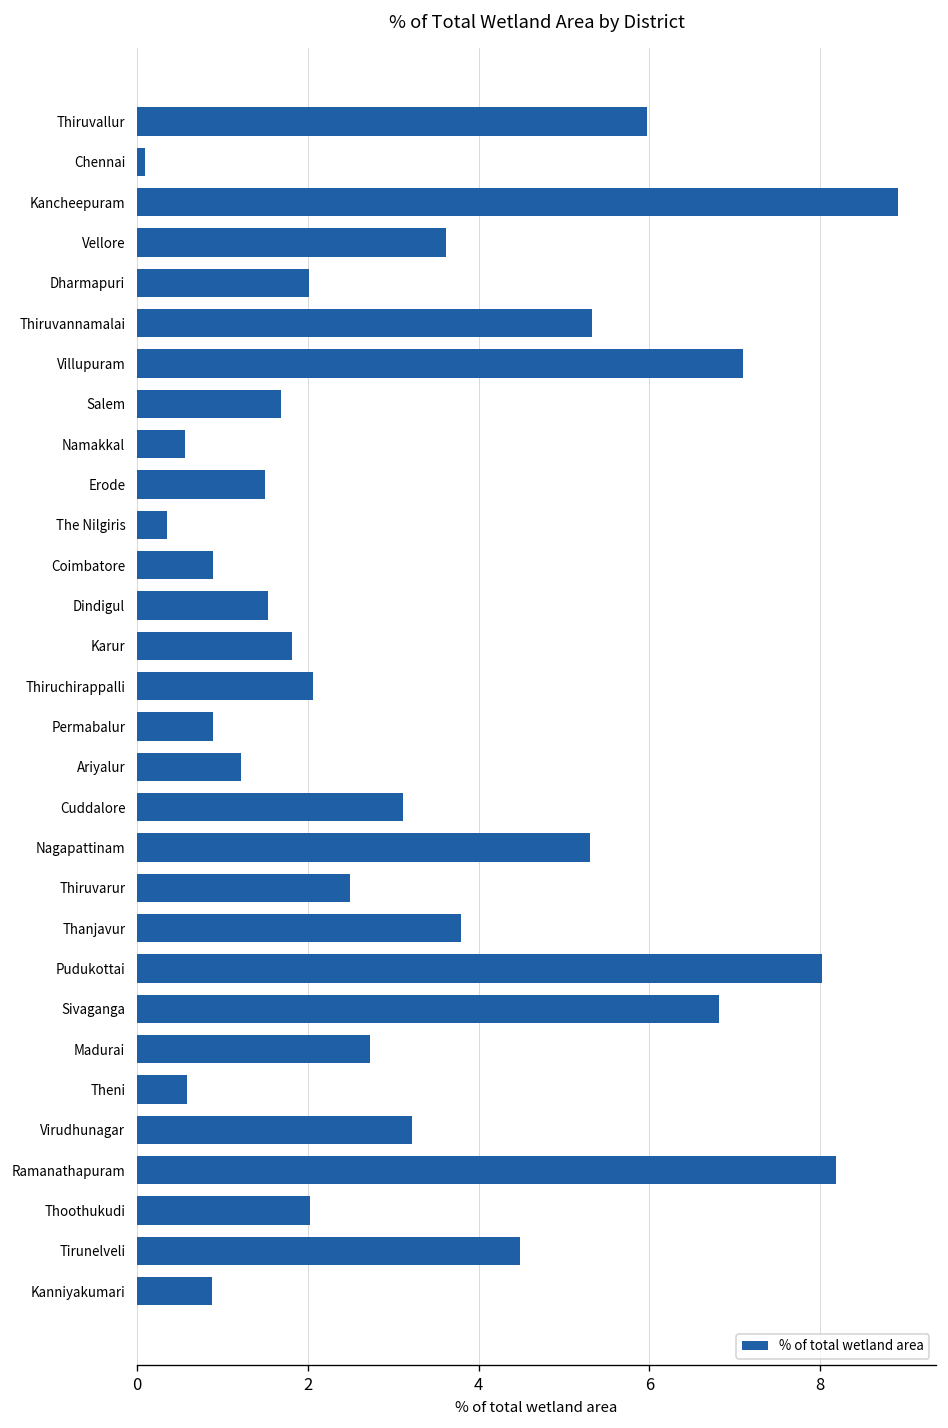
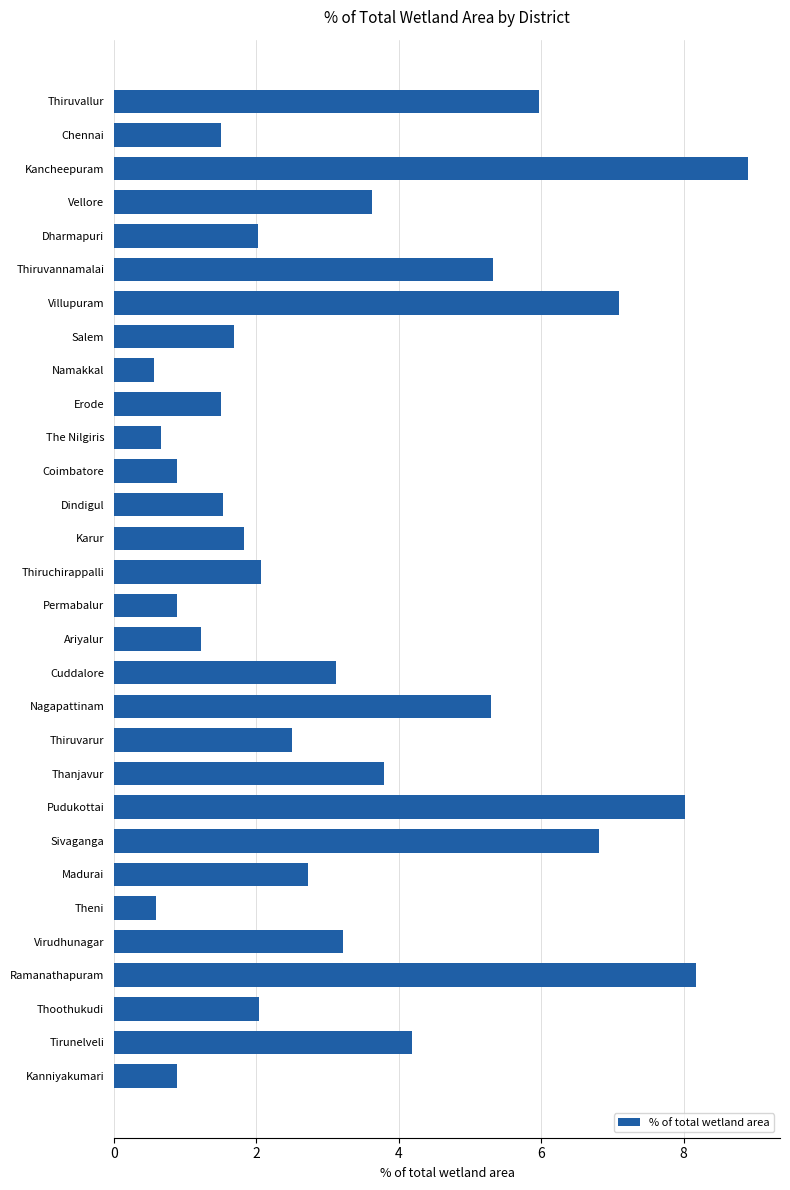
  {
    "Thiruvallur": 6.0,
-   "Chennai": 0.1,
+   "Chennai": 1.5,
    "Kancheepuram": 8.9,
    "Vellore": 3.6,
    "Dharmapuri": 2.0,
    "Thiruvannamalai": 5.3,
    "Villupuram": 7.1,
    "Salem": 1.7,
    "Namakkal": 0.6,
    "Erode": 1.5,
-   "The Nilgiris": 0.4,
+   "The Nilgiris": 0.7,
    "Coimbatore": 0.9,
    "Dindigul": 1.5,
    "Karur": 1.8,
    "Thiruchirappalli": 2.1,
    "Permabalur": 0.9,
    "Ariyalur": 1.2,
    "Cuddalore": 3.1,
    "Nagapattinam": 5.3,
    "Thiruvarur": 2.5,
    "Thanjavur": 3.8,
    "Pudukottai": 8.0,
    "Sivaganga": 6.8,
    "Madurai": 2.7,
    "Theni": 0.6,
    "Virudhunagar": 3.2,
    "Ramanathapuram": 8.2,
    "Thoothukudi": 2.0,
-   "Tirunelveli": 4.5,
+   "Tirunelveli": 4.2,
    "Kanniyakumari": 0.9
  }
